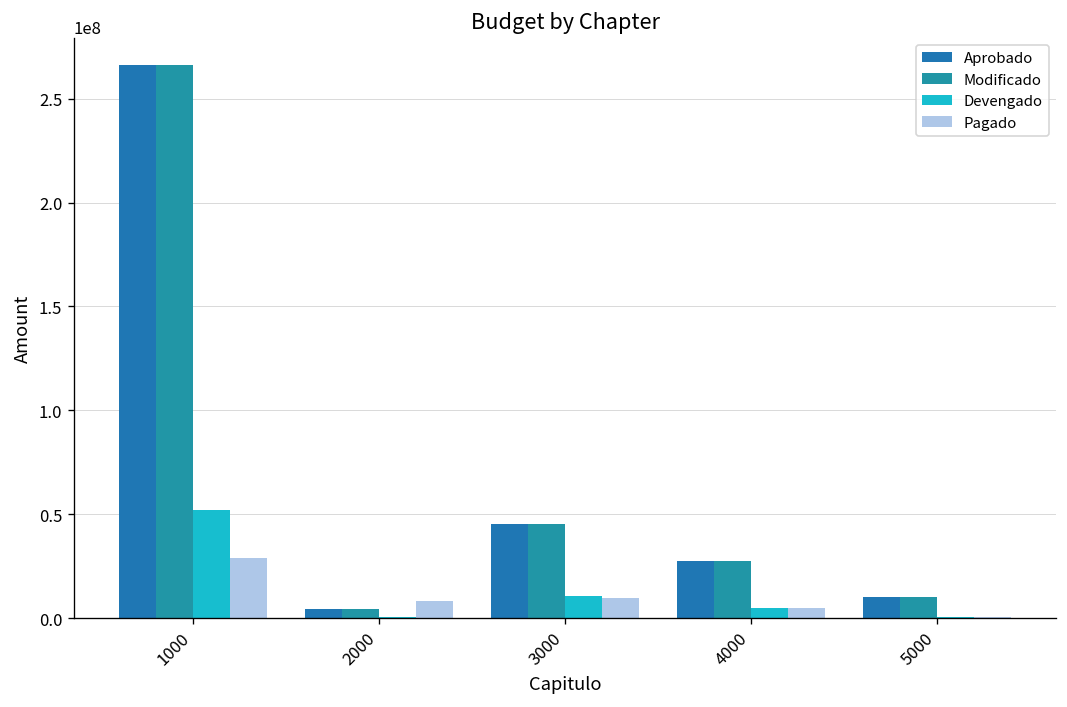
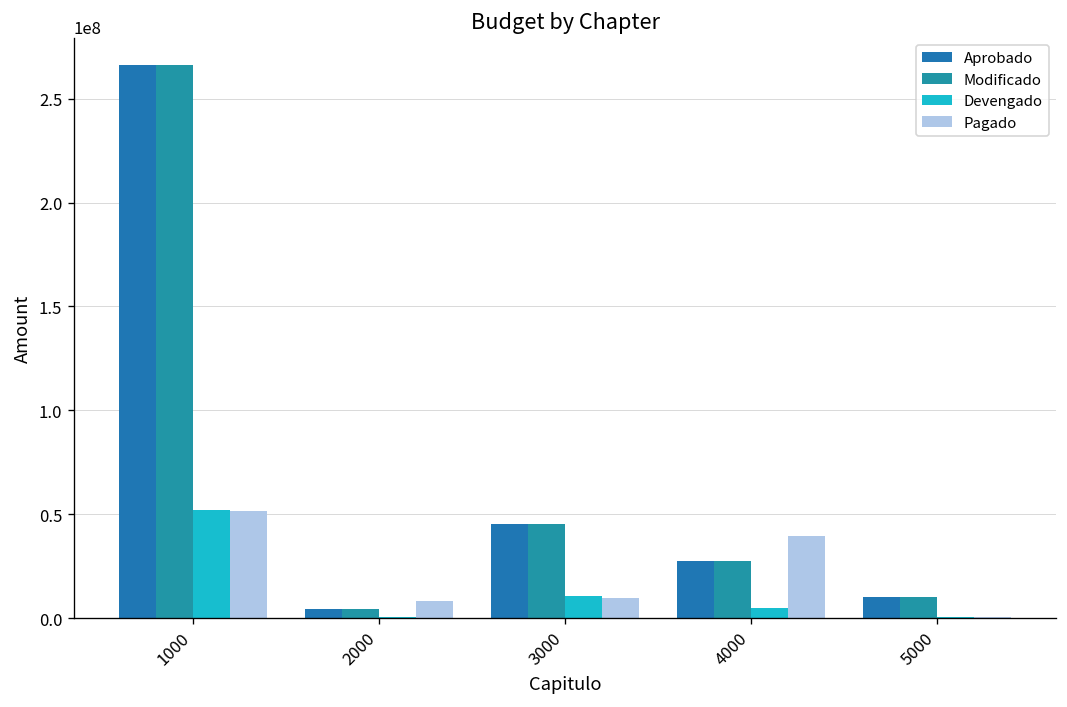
  {
    "Pagado": {
-     "1000": 29000000,
+     "1000": 52000000,
      "2000": 8000000,
      "3000": 10000000,
-     "4000": 5000000
+     "4000": 39000000
    }
  }
